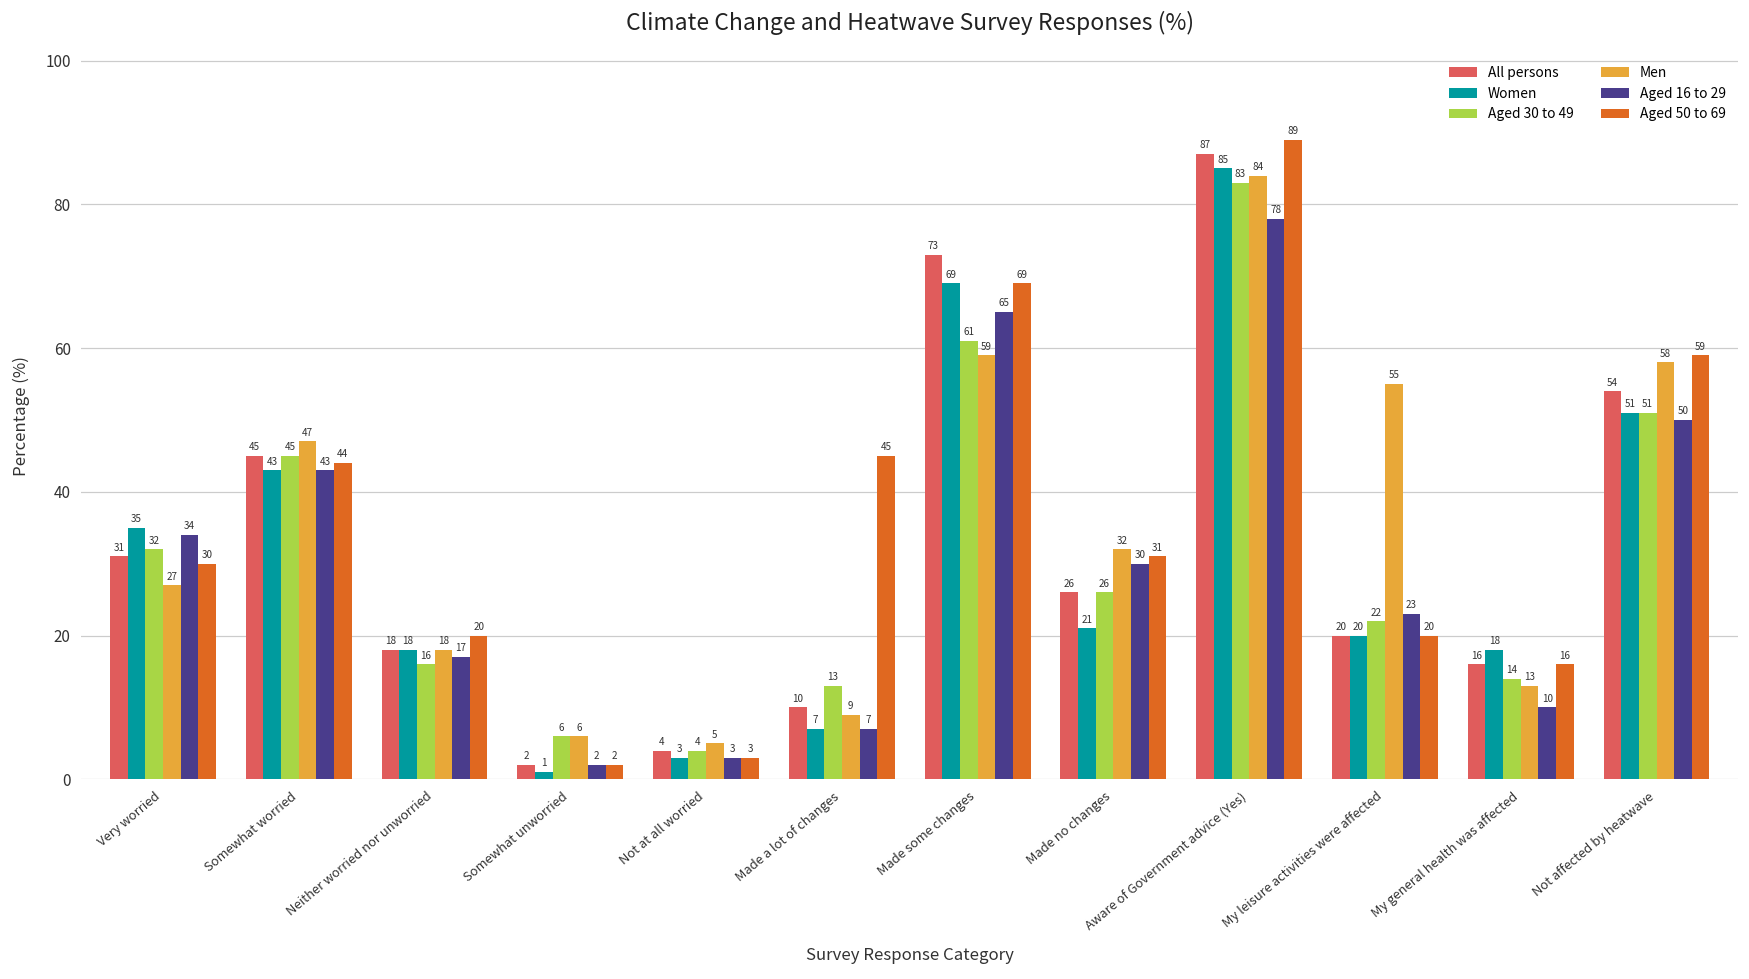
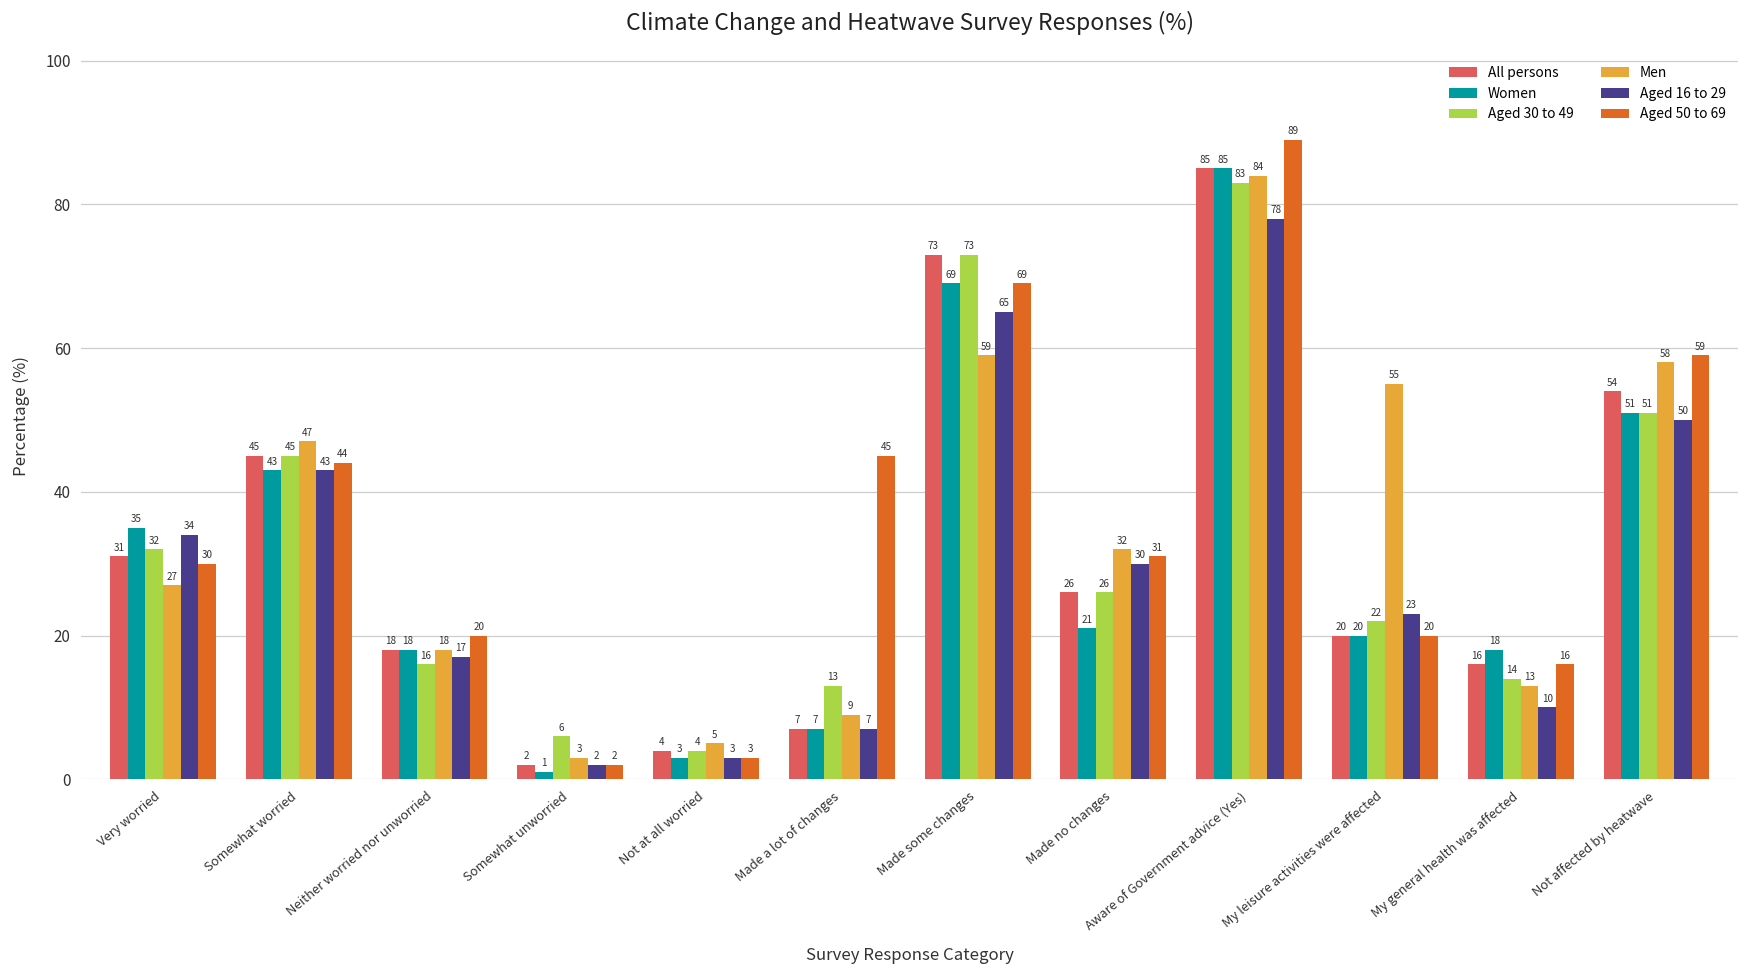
  {
    "All persons": {
      "Very worried": 31,
      "Somewhat worried": 45,
      "Neither worried nor unworried": 18,
      "Somewhat unworried": 2,
      "Not at all worried": 4,
-     "Made a lot of changes": 10,
+     "Made a lot of changes": 7,
      "Made some changes": 73,
      "Made no changes": 26,
-     "Aware of Government advice (Yes)": 87,
+     "Aware of Government advice (Yes)": 85,
      "My leisure activities were affected": 20,
      "My general health was affected": 16,
      "Not affected by heatwave": 54
    },
    "Women": {
      "Very worried": 35,
      "Somewhat worried": 43,
      "Neither worried nor unworried": 18,
      "Somewhat unworried": 1,
      "Not at all worried": 3,
      "Made a lot of changes": 7,
      "Made some changes": 69,
      "Made no changes": 21,
      "Aware of Government advice (Yes)": 85,
      "My leisure activities were affected": 20,
      "My general health was affected": 18,
      "Not affected by heatwave": 51
    },
    "Aged 30 to 49": {
      "Very worried": 32,
      "Somewhat worried": 45,
      "Neither worried nor unworried": 16,
      "Somewhat unworried": 6,
      "Not at all worried": 4,
      "Made a lot of changes": 13,
-     "Made some changes": 61,
+     "Made some changes": 73,
      "Made no changes": 26,
      "Aware of Government advice (Yes)": 83,
      "My leisure activities were affected": 22,
      "My general health was affected": 14,
      "Not affected by heatwave": 51
    },
    "Men": {
      "Very worried": 27,
      "Somewhat worried": 47,
      "Neither worried nor unworried": 18,
-     "Somewhat unworried": 6,
+     "Somewhat unworried": 3,
      "Not at all worried": 5,
      "Made a lot of changes": 9,
      "Made some changes": 59,
      "Made no changes": 32,
      "Aware of Government advice (Yes)": 84,
      "My leisure activities were affected": 55,
      "My general health was affected": 13,
      "Not affected by heatwave": 58
    },
    "Aged 16 to 29": {
      "Very worried": 34,
      "Somewhat worried": 43,
      "Neither worried nor unworried": 17,
      "Somewhat unworried": 2,
      "Not at all worried": 3,
      "Made a lot of changes": 7,
      "Made some changes": 65,
      "Made no changes": 30,
      "Aware of Government advice (Yes)": 78,
      "My leisure activities were affected": 23,
      "My general health was affected": 10,
      "Not affected by heatwave": 50
    },
    "Aged 50 to 69": {
      "Very worried": 30,
      "Somewhat worried": 44,
      "Neither worried nor unworried": 20,
      "Somewhat unworried": 2,
      "Not at all worried": 3,
      "Made a lot of changes": 45,
      "Made some changes": 69,
      "Made no changes": 31,
      "Aware of Government advice (Yes)": 89,
      "My leisure activities were affected": 20,
      "My general health was affected": 16,
      "Not affected by heatwave": 59
    }
  }
